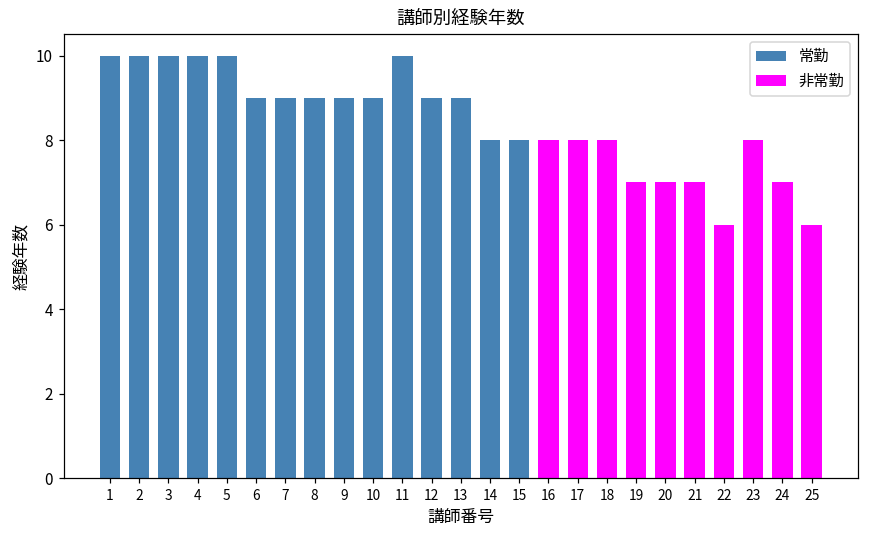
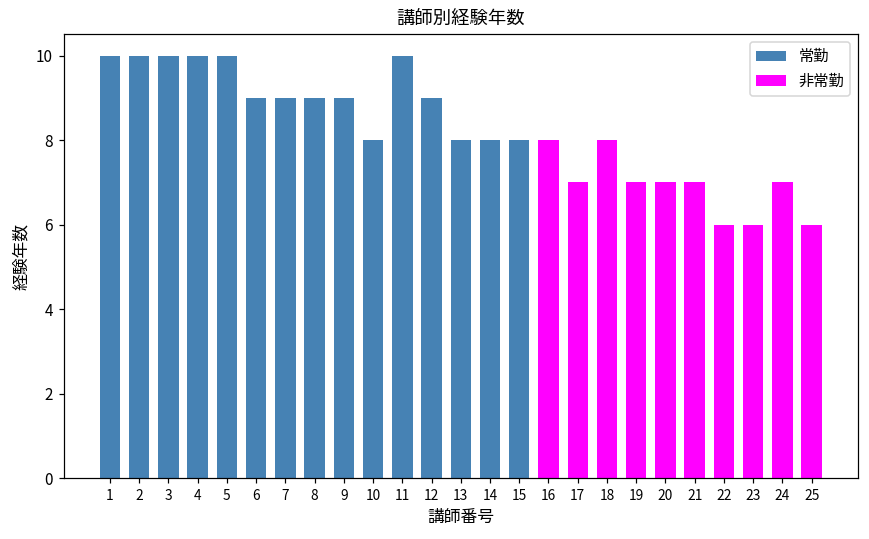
  {
    "常勤": {
      "1": 10,
      "2": 10,
      "3": 10,
      "4": 10,
      "5": 10,
      "6": 9,
      "7": 9,
      "8": 9,
      "9": 9,
-     "10": 9,
+     "10": 8,
      "11": 10,
      "12": 9,
-     "13": 9,
+     "13": 8,
      "14": 8,
      "15": 8
    },
    "非常勤": {
      "16": 8,
-     "17": 8,
+     "17": 7,
      "18": 8,
      "19": 7,
      "20": 7,
      "21": 7,
      "22": 6,
-     "23": 8,
+     "23": 6,
      "24": 7,
      "25": 6
    }
  }
